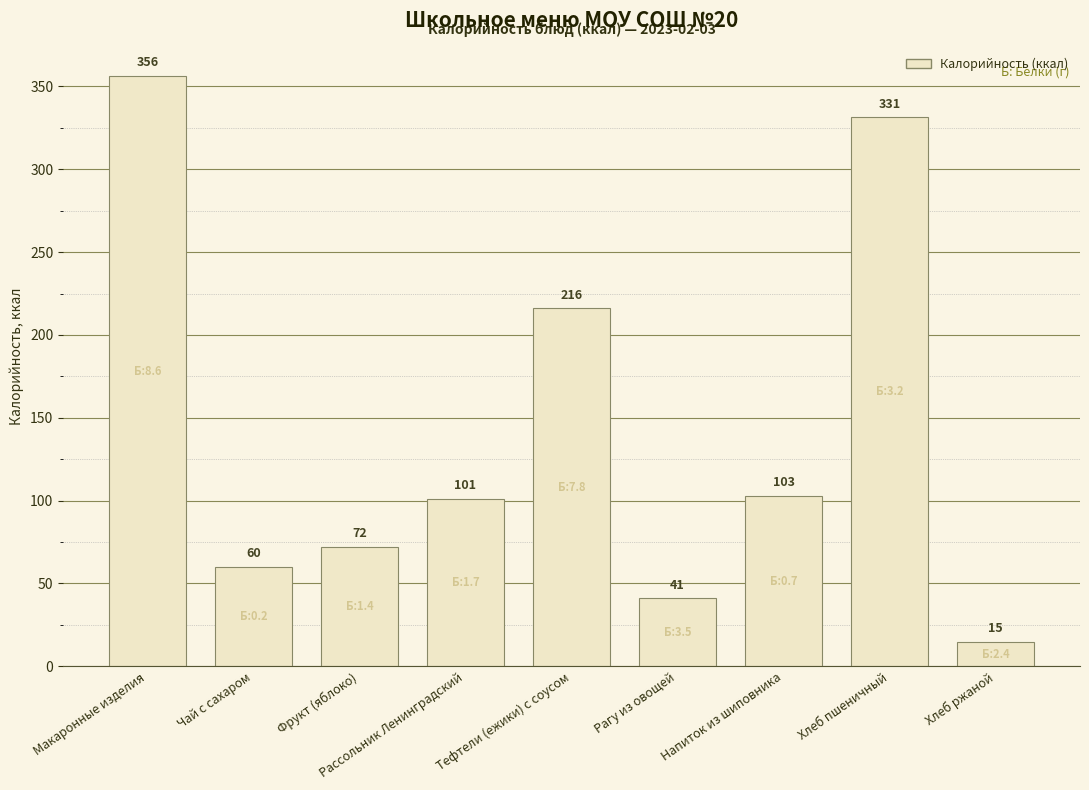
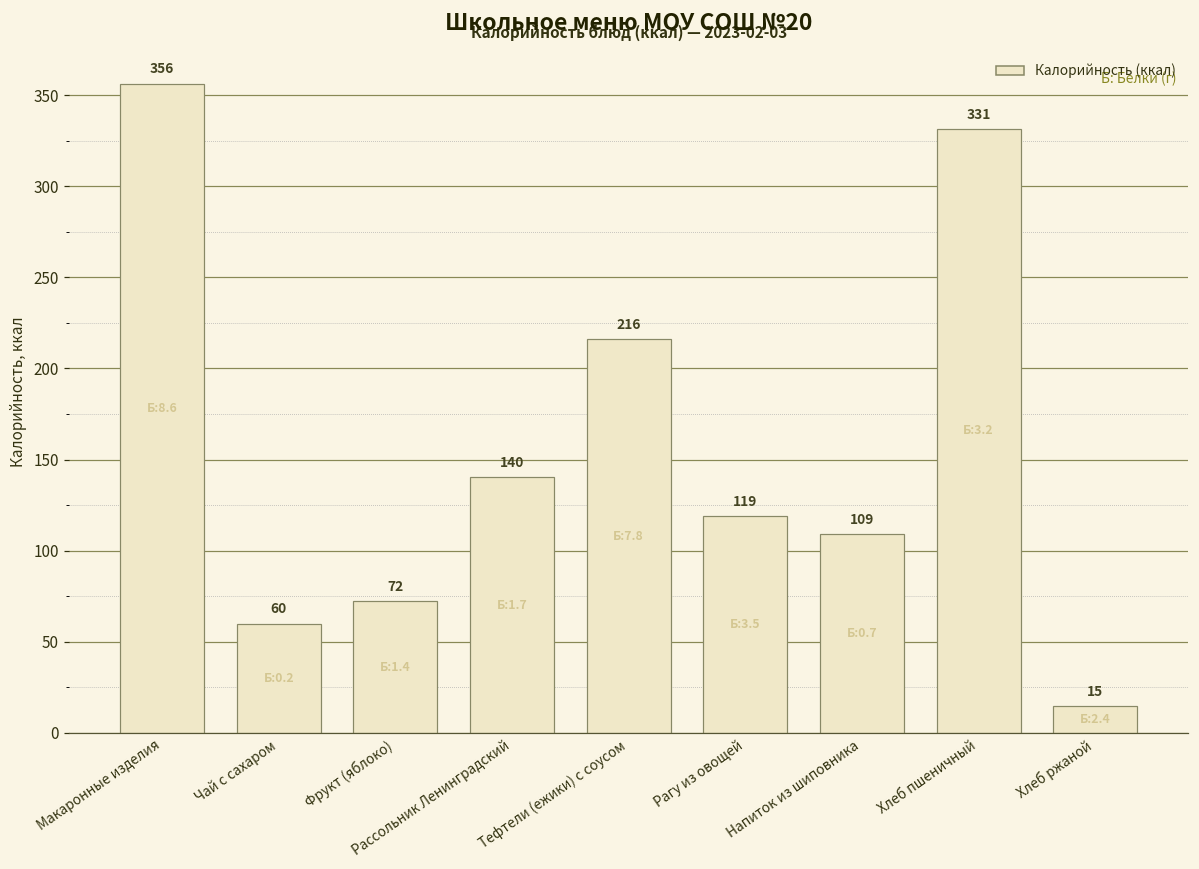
  {
    "Макаронные изделия": 356,
    "Чай с сахаром": 60,
    "Фрукт (яблоко)": 72,
-   "Рассольник Ленинградский": 101,
+   "Рассольник Ленинградский": 140,
    "Тефтели (ежики) с соусом": 216,
-   "Рагу из овощей": 41,
-   "Напиток из шиповника": 103,
+   "Рагу из овощей": 119,
+   "Напиток из шиповника": 109,
    "Хлеб пшеничный": 331,
    "Хлеб ржаной": 15
  }
